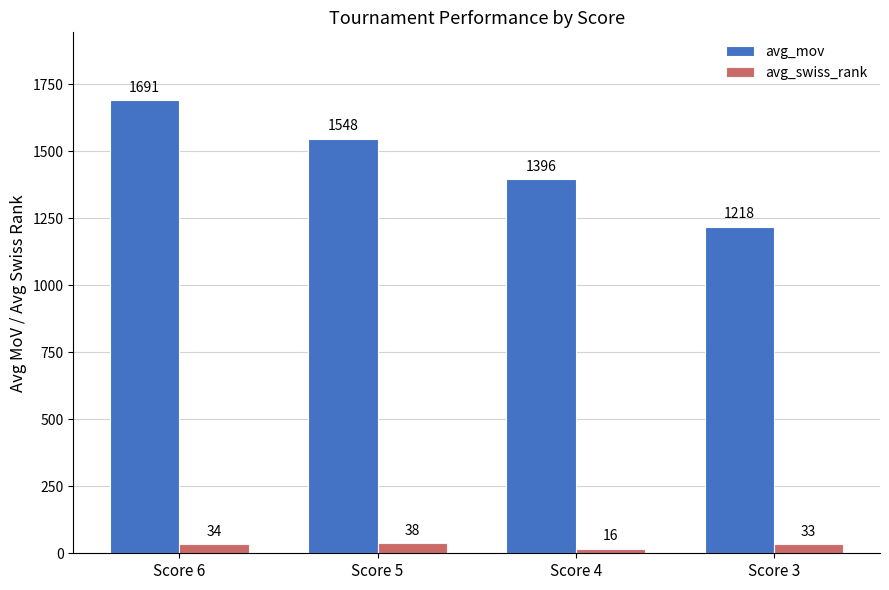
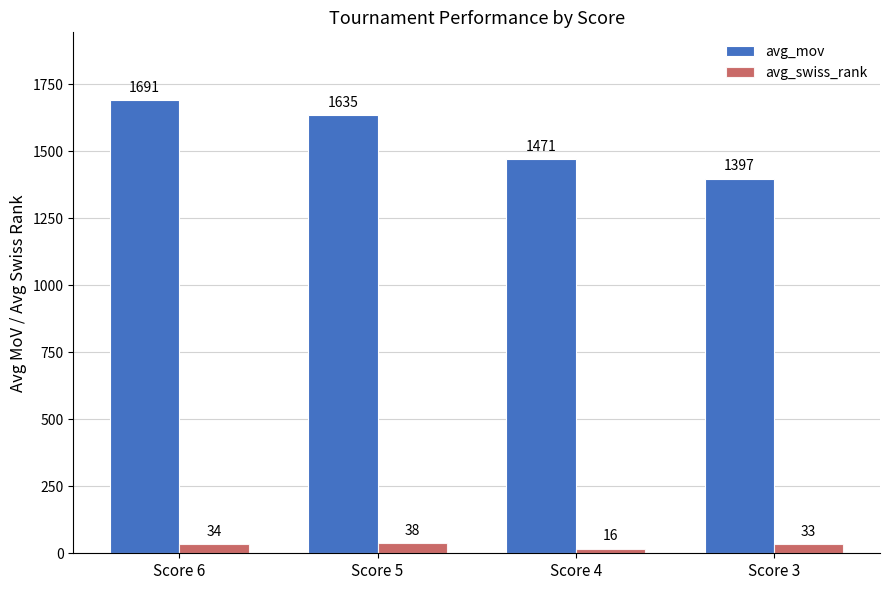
  {
    "avg_mov": {
      "Score 6": 1691,
-     "Score 5": 1548,
-     "Score 4": 1396,
-     "Score 3": 1218
+     "Score 5": 1635,
+     "Score 4": 1471,
+     "Score 3": 1397
    },
    "avg_swiss_rank": {
      "Score 6": 34,
      "Score 5": 38,
      "Score 4": 16,
      "Score 3": 33
    }
  }
